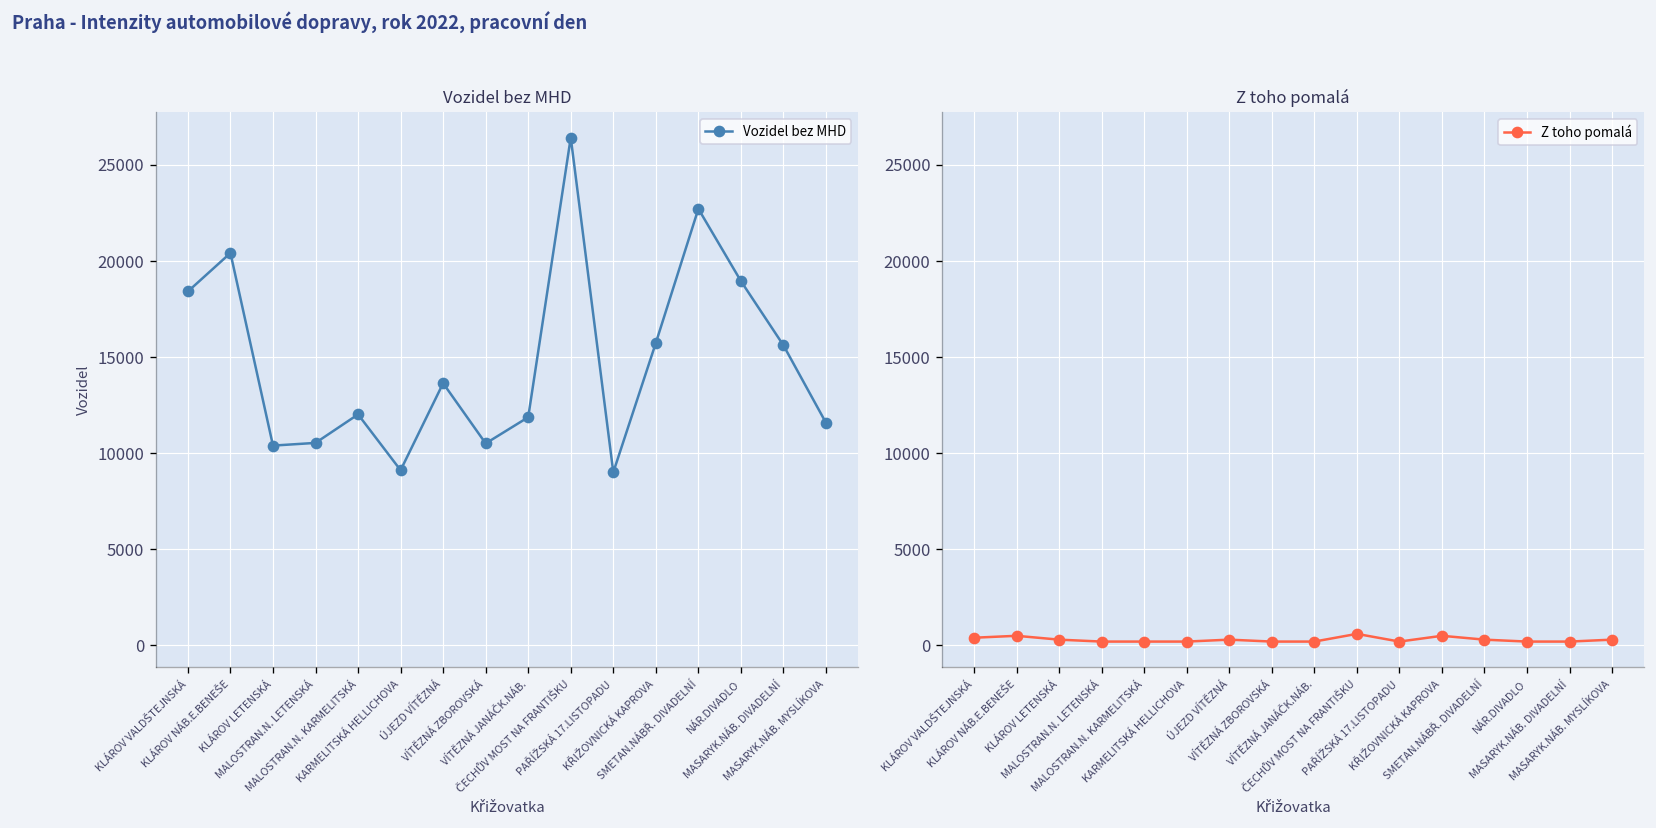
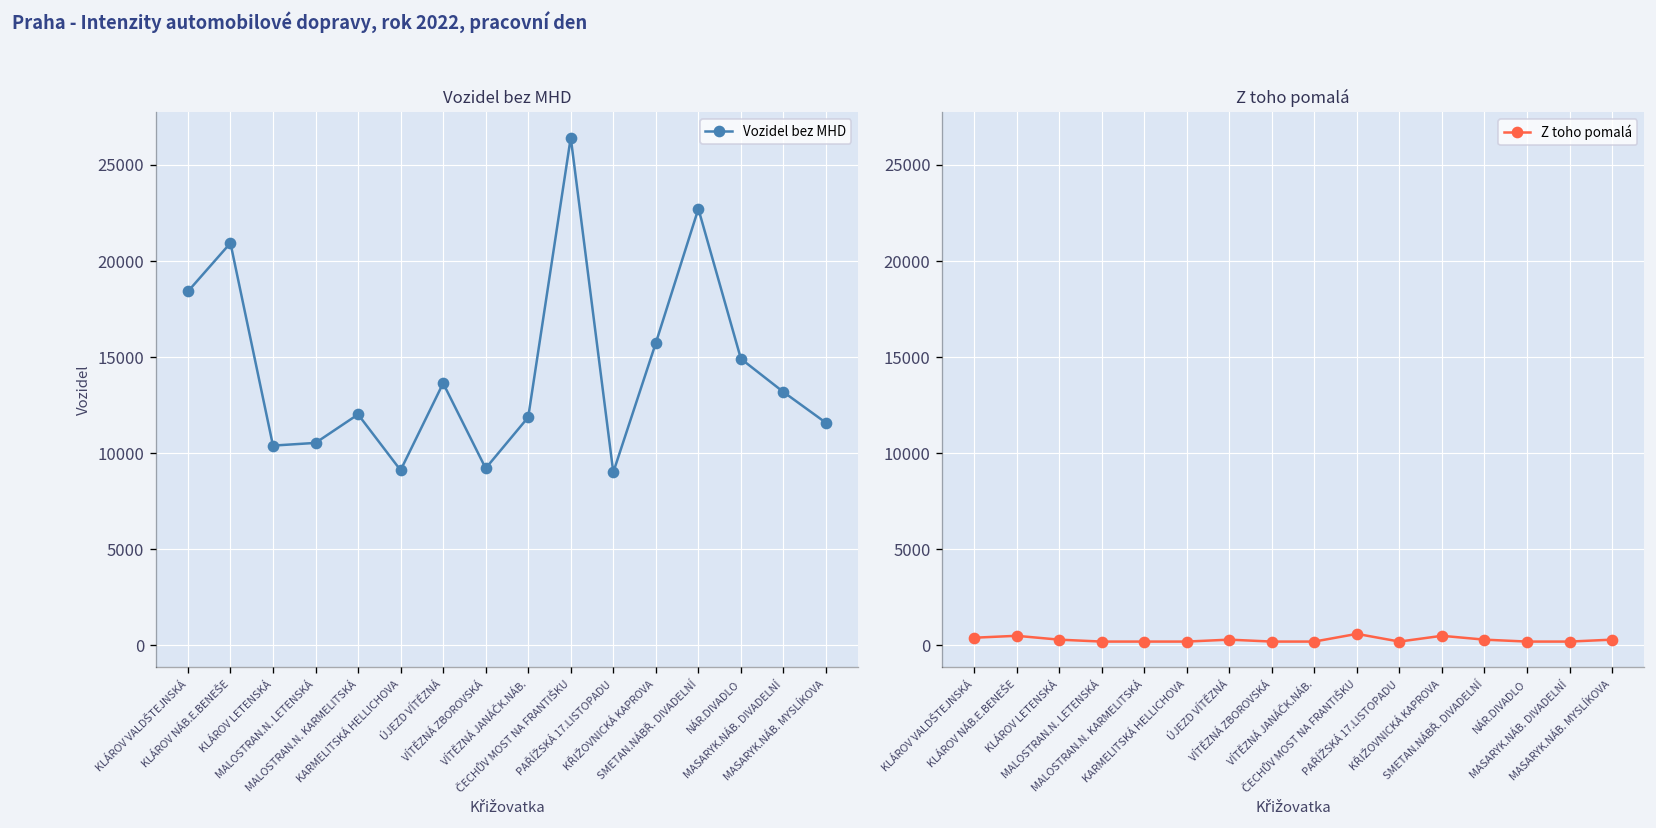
  {
    "Vozidel bez MHD": {
      "KLÁROV VALDŠTEJNSKÁ": 18400,
-     "KLÁROV NÁB.E.BENEŠE": 20400,
+     "KLÁROV NÁB.E.BENEŠE": 20900,
      "KLÁROV LETENSKÁ": 10400,
      "MALOSTRAN.N. LETENSKÁ": 10500,
      "MALOSTRAN.N. KARMELITSKÁ": 12000,
      "KARMELITSKÁ HELLICHOVA": 9100,
      "ÚJEZD VÍTĚZNÁ": 13600,
-     "VÍTĚZNÁ ZBOROVSKÁ": 10500,
+     "VÍTĚZNÁ ZBOROVSKÁ": 9200,
      "VÍTĚZNÁ JANÁČK.NÁB.": 11900,
      "ČECHŮV MOST NA FRANTIŠKU": 26400,
      "PAŘÍŽSKÁ 17.LISTOPADU": 9000,
      "KŘIŽOVNICKÁ KAPROVA": 15700,
      "SMETAN.NÁBŘ. DIVADELNÍ": 22700,
-     "NÁR.DIVADLO": 18900,
-     "MASARYK.NÁB. DIVADELNÍ": 15600,
+     "NÁR.DIVADLO": 14900,
+     "MASARYK.NÁB. DIVADELNÍ": 13200,
      "MASARYK.NÁB. MYSLÍKOVA": 11600
    },
    "Z toho pomalá": {
      "KLÁROV VALDŠTEJNSKÁ": 400,
      "KLÁROV NÁB.E.BENEŠE": 500,
      "KLÁROV LETENSKÁ": 300,
      "MALOSTRAN.N. LETENSKÁ": 200,
      "MALOSTRAN.N. KARMELITSKÁ": 200,
      "KARMELITSKÁ HELLICHOVA": 200,
      "ÚJEZD VÍTĚZNÁ": 300,
      "VÍTĚZNÁ ZBOROVSKÁ": 200,
      "VÍTĚZNÁ JANÁČK.NÁB.": 200,
      "ČECHŮV MOST NA FRANTIŠKU": 600,
      "PAŘÍŽSKÁ 17.LISTOPADU": 200,
      "KŘIŽOVNICKÁ KAPROVA": 500,
      "SMETAN.NÁBŘ. DIVADELNÍ": 300,
      "NÁR.DIVADLO": 200,
      "MASARYK.NÁB. DIVADELNÍ": 200,
      "MASARYK.NÁB. MYSLÍKOVA": 300
    }
  }
